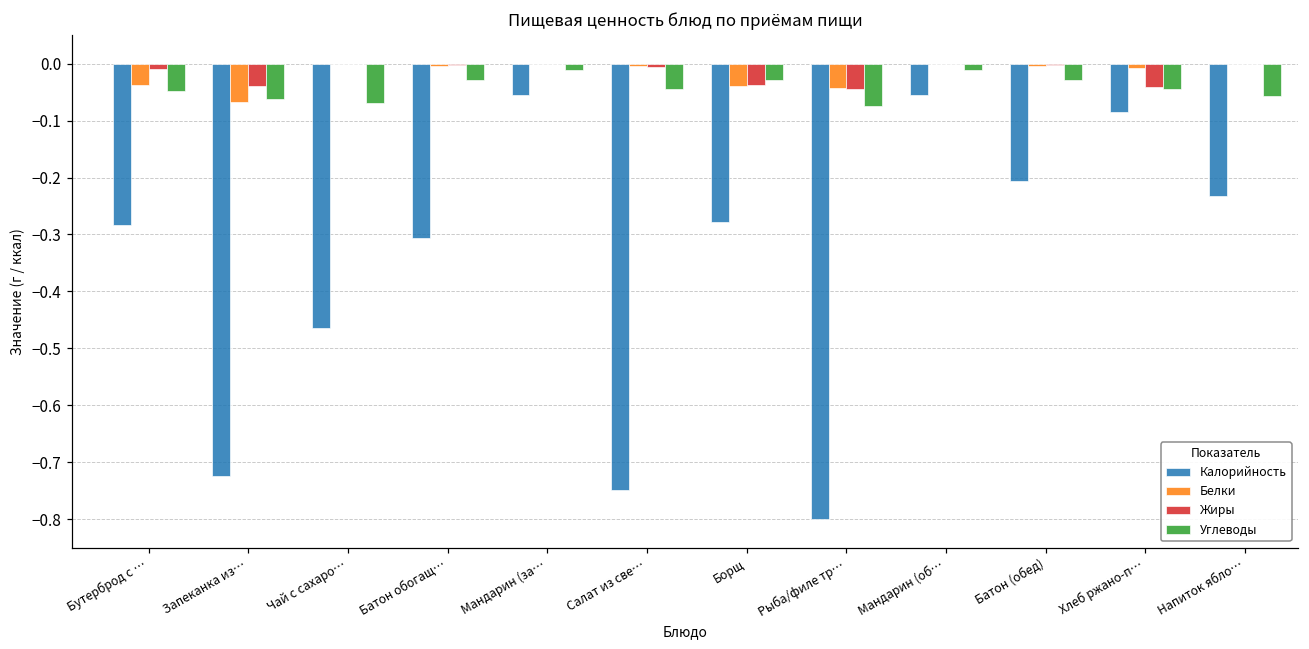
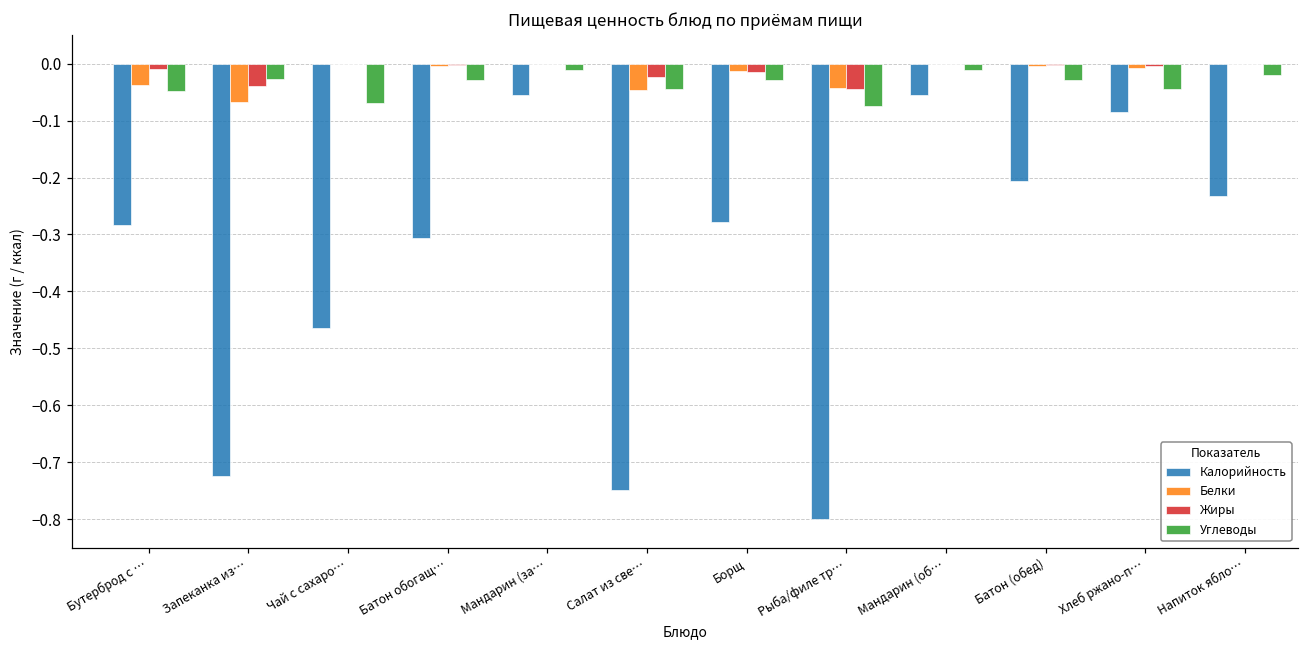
  {
    "Калорийность": {
      "Бутерброд с …": -0.28,
      "Запеканка из…": -0.72,
      "Чай с сахаро…": -0.46,
      "Батон обогащ…": -0.31,
      "Мандарин (за…": -0.05,
      "Салат из све…": -0.75,
      "Борщ": -0.28,
      "Рыба/филе тр…": -0.80,
      "Мандарин (об…": -0.05,
      "Батон (обед)": -0.21,
      "Хлеб ржано-п…": -0.08,
      "Напиток ябло…": -0.23
    },
    "Белки": {
      "Бутерброд с …": -0.04,
      "Запеканка из…": -0.07,
-     "Салат из све…": 0.00,
-     "Борщ": -0.04,
+     "Салат из све…": -0.05,
+     "Борщ": -0.01,
      "Рыба/филе тр…": -0.04,
      "Хлеб ржано-п…": -0.01
    },
    "Жиры": {
      "Бутерброд с …": -0.01,
      "Запеканка из…": -0.04,
-     "Салат из све…": -0.01,
-     "Борщ": -0.04,
+     "Салат из све…": -0.02,
+     "Борщ": -0.01,
      "Рыба/филе тр…": -0.04,
-     "Хлеб ржано-п…": -0.04
+     "Хлеб ржано-п…": 0.00
    },
    "Углеводы": {
      "Бутерброд с …": -0.05,
-     "Запеканка из…": -0.06,
+     "Запеканка из…": -0.03,
      "Чай с сахаро…": -0.07,
      "Батон обогащ…": -0.03,
      "Мандарин (за…": -0.01,
      "Салат из све…": -0.04,
      "Борщ": -0.03,
      "Рыба/филе тр…": -0.07,
      "Мандарин (об…": -0.01,
      "Батон (обед)": -0.03,
      "Хлеб ржано-п…": -0.04,
-     "Напиток ябло…": -0.06
+     "Напиток ябло…": -0.02
    }
  }
